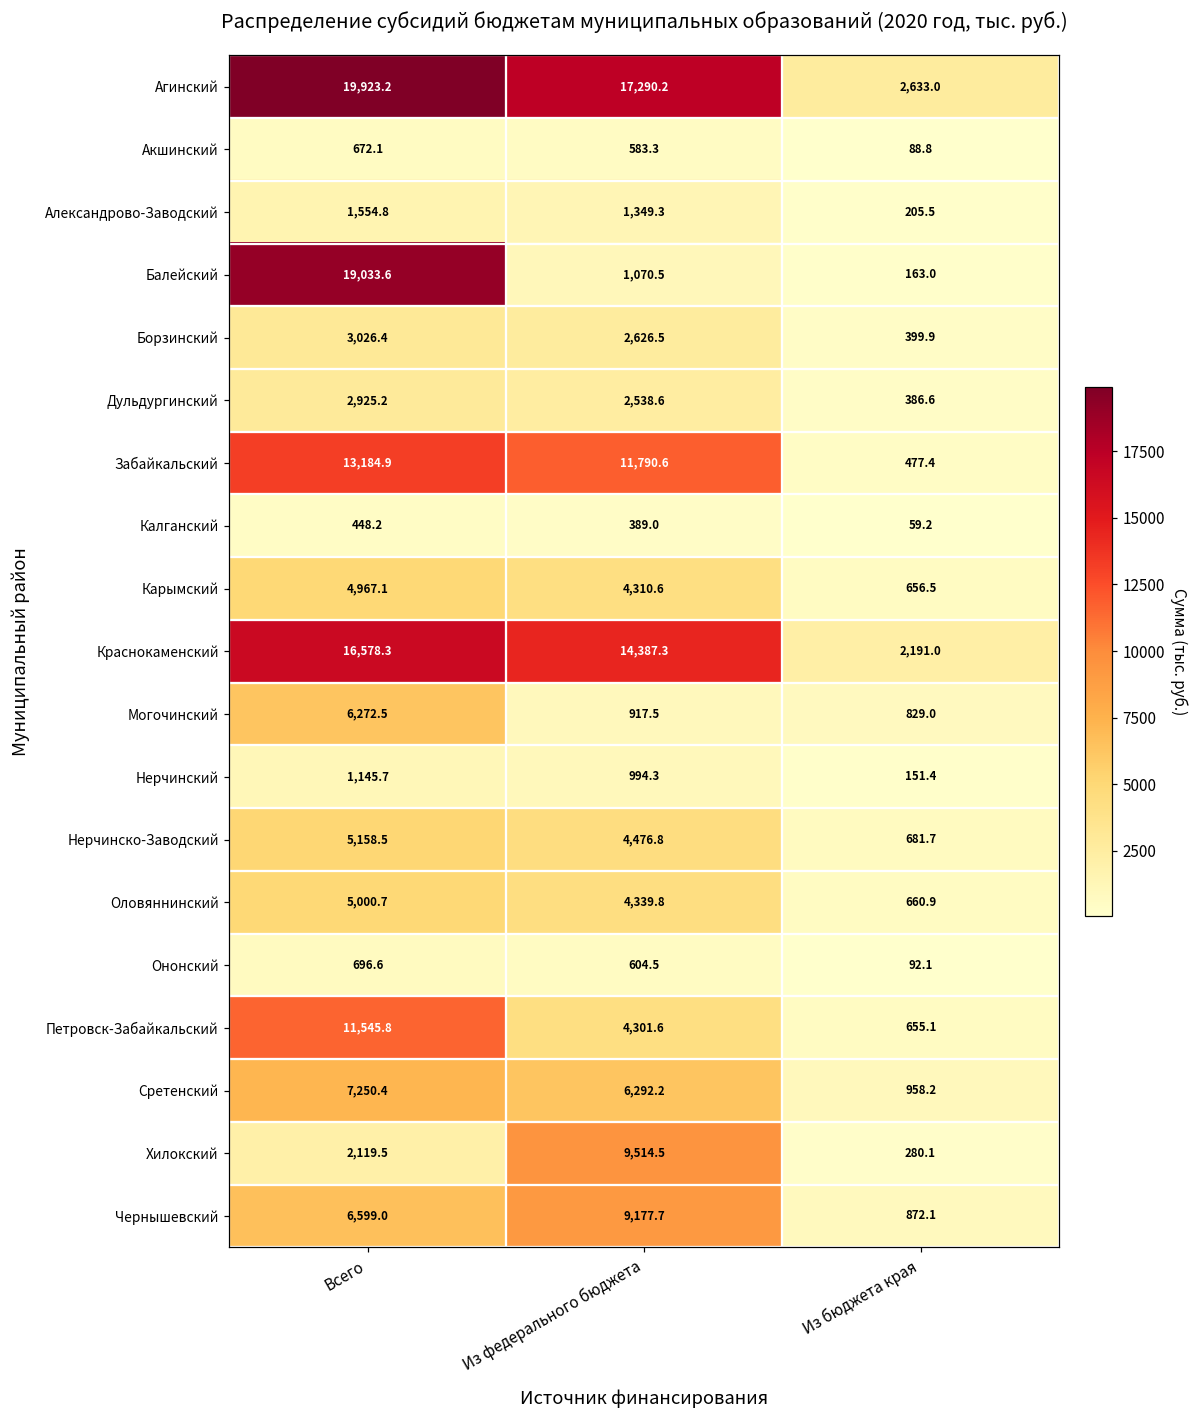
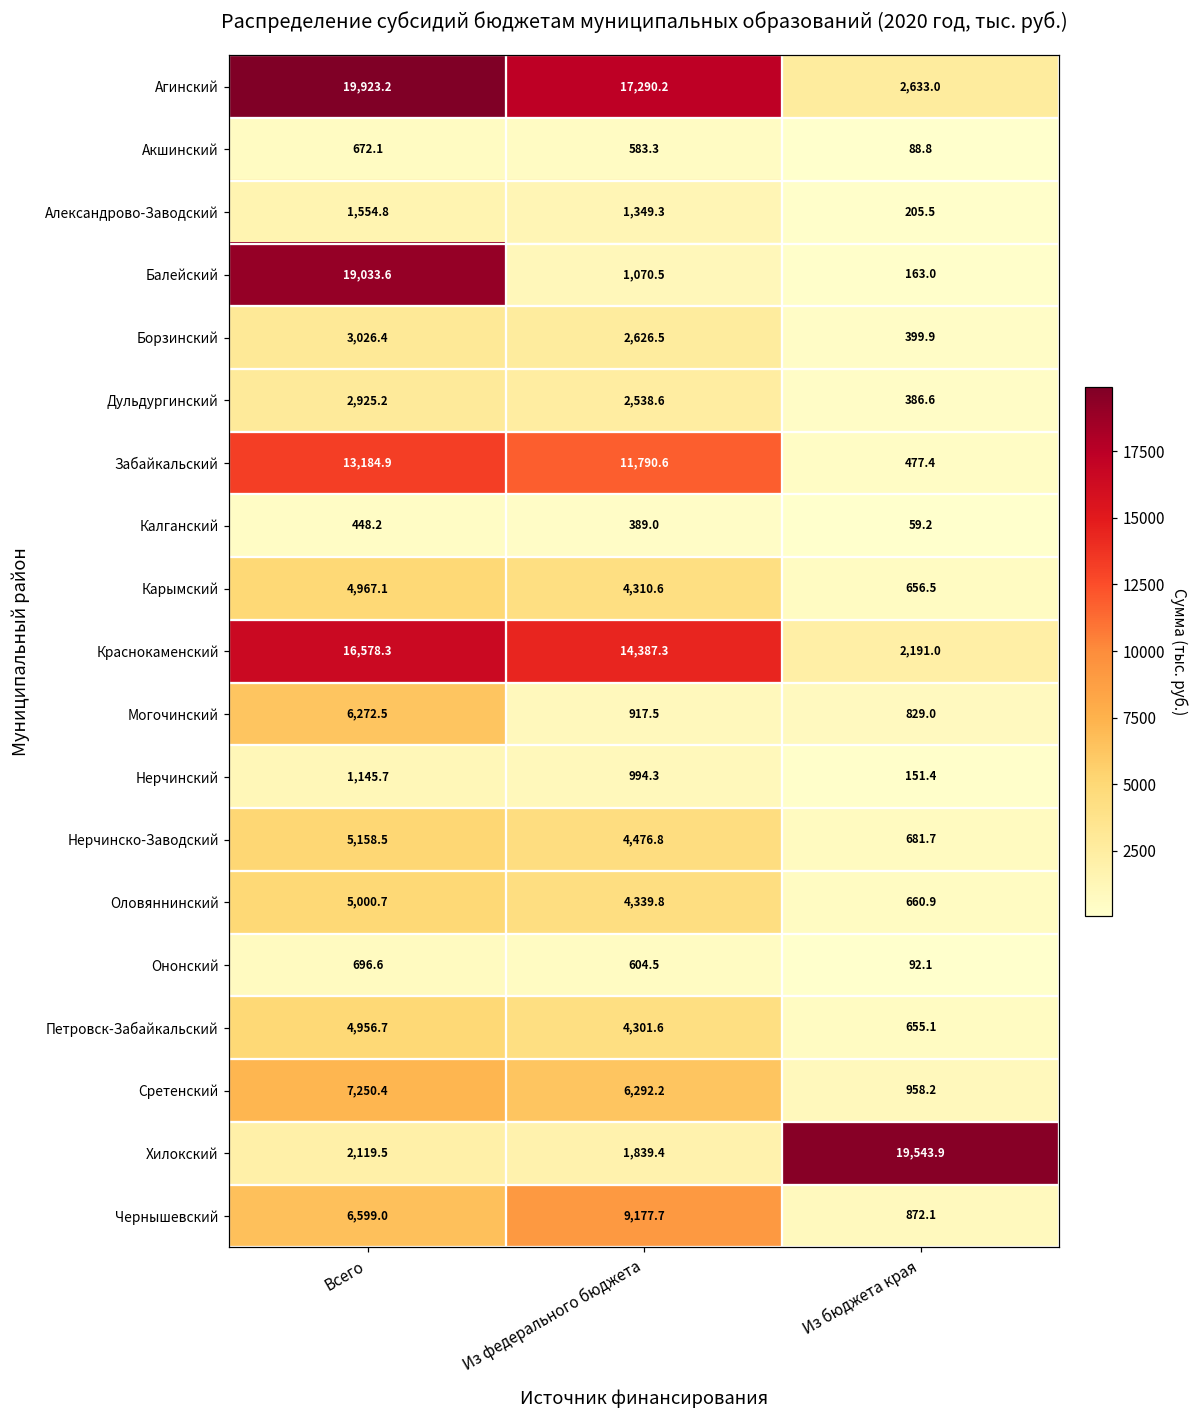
  {
    "Агинский": {
      "Всего": "19,923.2",
      "Из федерального бюджета": "17,290.2",
      "Из бюджета края": "2,633.0"
    },
    "Акшинский": {
      "Всего": "672.1",
      "Из федерального бюджета": "583.3",
      "Из бюджета края": "88.8"
    },
    "Александрово-Заводский": {
      "Всего": "1,554.8",
      "Из федерального бюджета": "1,349.3",
      "Из бюджета края": "205.5"
    },
    "Балейский": {
      "Всего": "19,033.6",
      "Из федерального бюджета": "1,070.5",
      "Из бюджета края": "163.0"
    },
    "Борзинский": {
      "Всего": "3,026.4",
      "Из федерального бюджета": "2,626.5",
      "Из бюджета края": "399.9"
    },
    "Дульдургинский": {
      "Всего": "2,925.2",
      "Из федерального бюджета": "2,538.6",
      "Из бюджета края": "386.6"
    },
    "Забайкальский": {
      "Всего": "13,184.9",
      "Из федерального бюджета": "11,790.6",
      "Из бюджета края": "477.4"
    },
    "Калганский": {
      "Всего": "448.2",
      "Из федерального бюджета": "389.0",
      "Из бюджета края": "59.2"
    },
    "Карымский": {
      "Всего": "4,967.1",
      "Из федерального бюджета": "4,310.6",
      "Из бюджета края": "656.5"
    },
    "Краснокаменский": {
      "Всего": "16,578.3",
      "Из федерального бюджета": "14,387.3",
      "Из бюджета края": "2,191.0"
    },
    "Могочинский": {
      "Всего": "6,272.5",
      "Из федерального бюджета": "917.5",
      "Из бюджета края": "829.0"
    },
    "Нерчинский": {
      "Всего": "1,145.7",
      "Из федерального бюджета": "994.3",
      "Из бюджета края": "151.4"
    },
    "Нерчинско-Заводский": {
      "Всего": "5,158.5",
      "Из федерального бюджета": "4,476.8",
      "Из бюджета края": "681.7"
    },
    "Оловяннинский": {
      "Всего": "5,000.7",
      "Из федерального бюджета": "4,339.8",
      "Из бюджета края": "660.9"
    },
    "Ононский": {
      "Всего": "696.6",
      "Из федерального бюджета": "604.5",
      "Из бюджета края": "92.1"
    },
    "Петровск-Забайкальский": {
-     "Всего": "11,545.8",
+     "Всего": "4,956.7",
      "Из федерального бюджета": "4,301.6",
      "Из бюджета края": "655.1"
    },
    "Сретенский": {
      "Всего": "7,250.4",
      "Из федерального бюджета": "6,292.2",
      "Из бюджета края": "958.2"
    },
    "Хилокский": {
      "Всего": "2,119.5",
-     "Из федерального бюджета": "9,514.5",
-     "Из бюджета края": "280.1"
+     "Из федерального бюджета": "1,839.4",
+     "Из бюджета края": "19,543.9"
    },
    "Чернышевский": {
      "Всего": "6,599.0",
      "Из федерального бюджета": "9,177.7",
      "Из бюджета края": "872.1"
    }
  }
